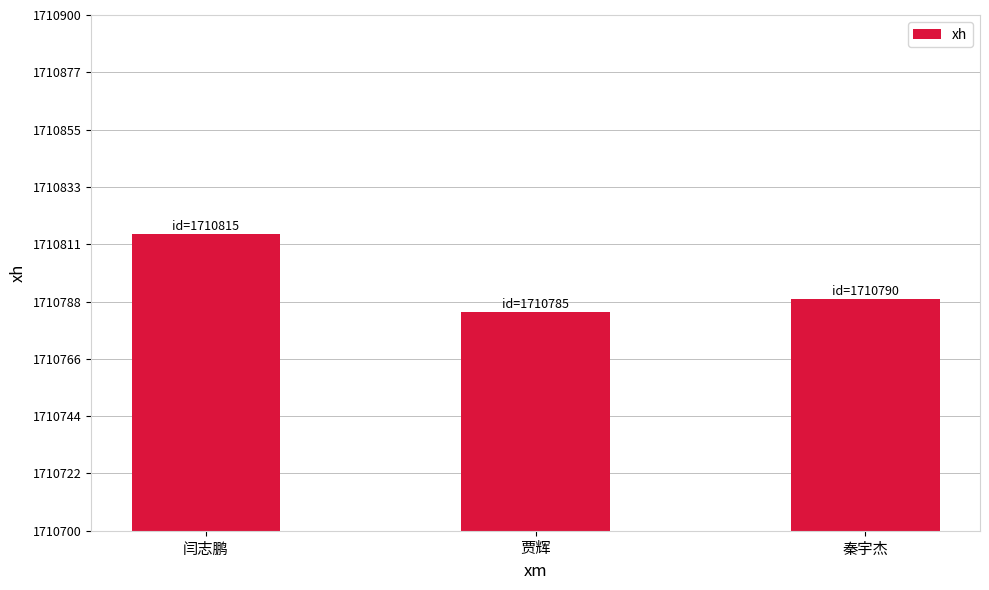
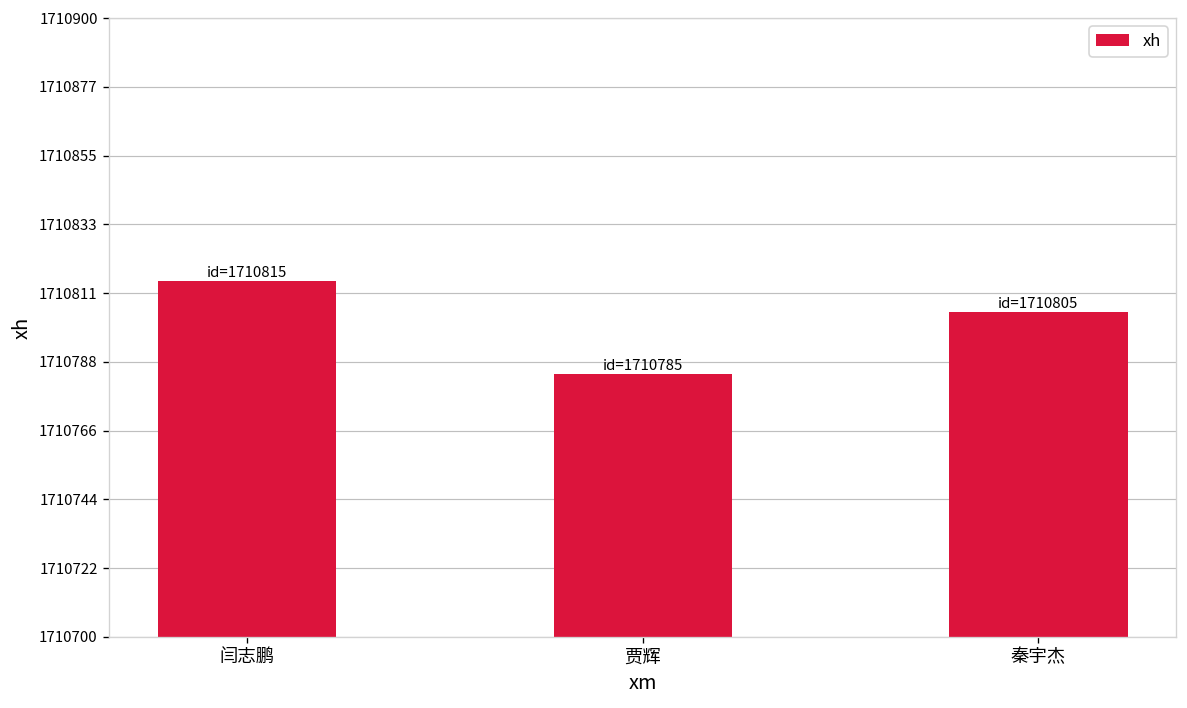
  {
    "闫志鹏": 1710815,
    "贾辉": 1710785,
-   "秦宇杰": 1710790
+   "秦宇杰": 1710805
  }
